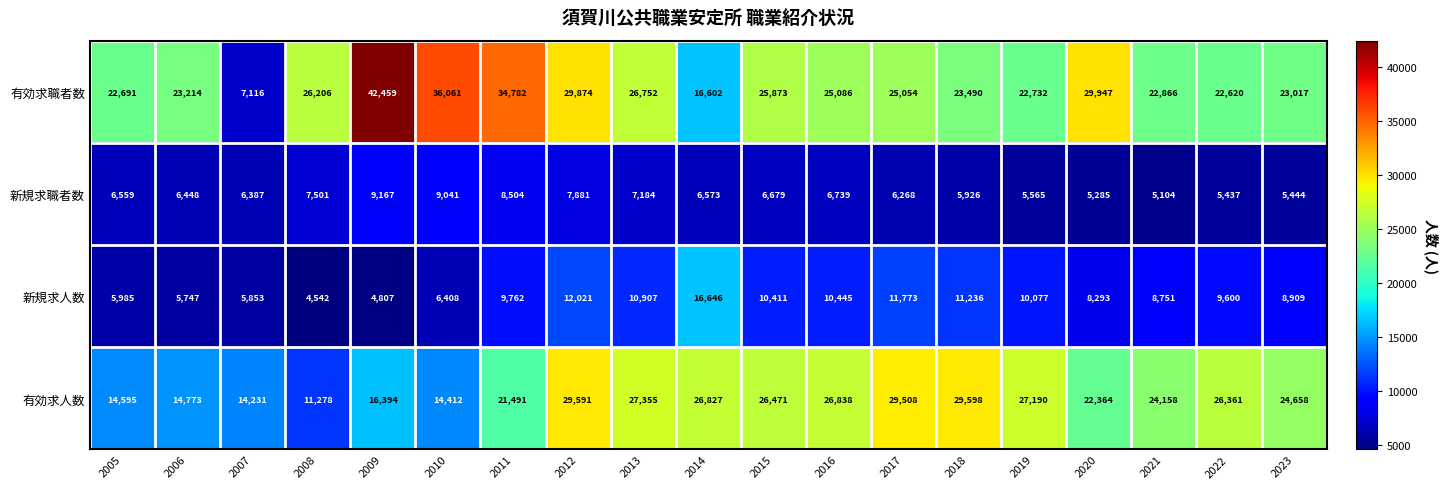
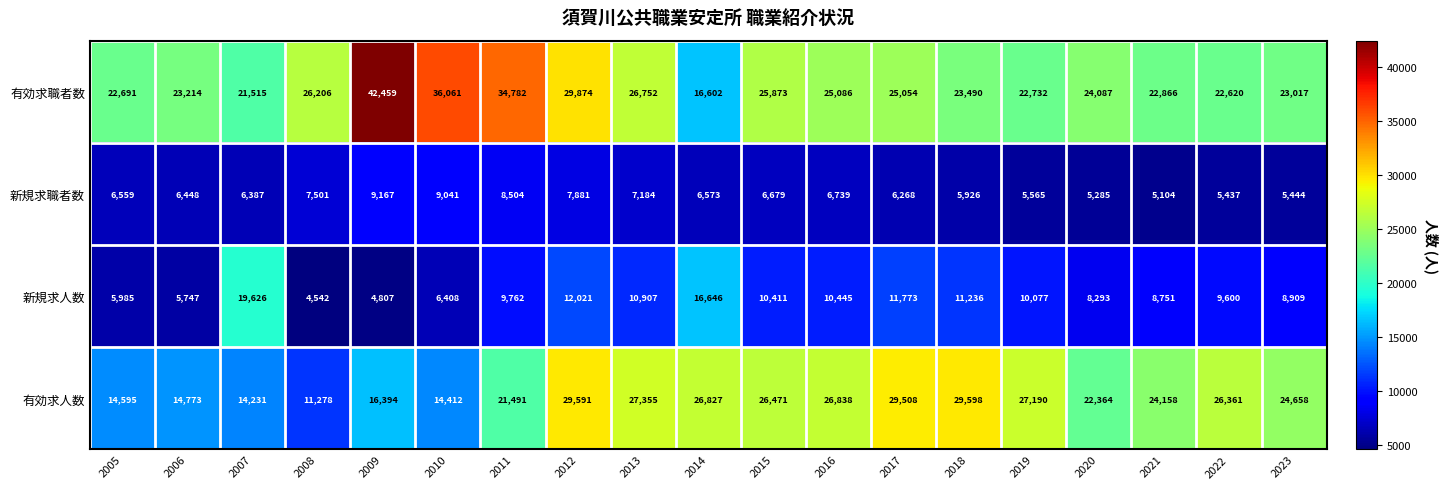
  {
    "有効求職者数": {
      "2005": "22,691",
      "2006": "23,214",
-     "2007": "7,116",
+     "2007": "21,515",
      "2008": "26,206",
      "2009": "42,459",
      "2010": "36,061",
      "2011": "34,782",
      "2012": "29,874",
      "2013": "26,752",
      "2014": "16,602",
      "2015": "25,873",
      "2016": "25,086",
      "2017": "25,054",
      "2018": "23,490",
      "2019": "22,732",
-     "2020": "29,947",
+     "2020": "24,087",
      "2021": "22,866",
      "2022": "22,620",
      "2023": "23,017"
    },
    "新規求職者数": {
      "2005": "6,559",
      "2006": "6,448",
      "2007": "6,387",
      "2008": "7,501",
      "2009": "9,167",
      "2010": "9,041",
      "2011": "8,504",
      "2012": "7,881",
      "2013": "7,184",
      "2014": "6,573",
      "2015": "6,679",
      "2016": "6,739",
      "2017": "6,268",
      "2018": "5,926",
      "2019": "5,565",
      "2020": "5,285",
      "2021": "5,104",
      "2022": "5,437",
      "2023": "5,444"
    },
    "新規求人数": {
      "2005": "5,985",
      "2006": "5,747",
-     "2007": "5,853",
+     "2007": "19,626",
      "2008": "4,542",
      "2009": "4,807",
      "2010": "6,408",
      "2011": "9,762",
      "2012": "12,021",
      "2013": "10,907",
      "2014": "16,646",
      "2015": "10,411",
      "2016": "10,445",
      "2017": "11,773",
      "2018": "11,236",
      "2019": "10,077",
      "2020": "8,293",
      "2021": "8,751",
      "2022": "9,600",
      "2023": "8,909"
    },
    "有効求人数": {
      "2005": "14,595",
      "2006": "14,773",
      "2007": "14,231",
      "2008": "11,278",
      "2009": "16,394",
      "2010": "14,412",
      "2011": "21,491",
      "2012": "29,591",
      "2013": "27,355",
      "2014": "26,827",
      "2015": "26,471",
      "2016": "26,838",
      "2017": "29,508",
      "2018": "29,598",
      "2019": "27,190",
      "2020": "22,364",
      "2021": "24,158",
      "2022": "26,361",
      "2023": "24,658"
    }
  }
